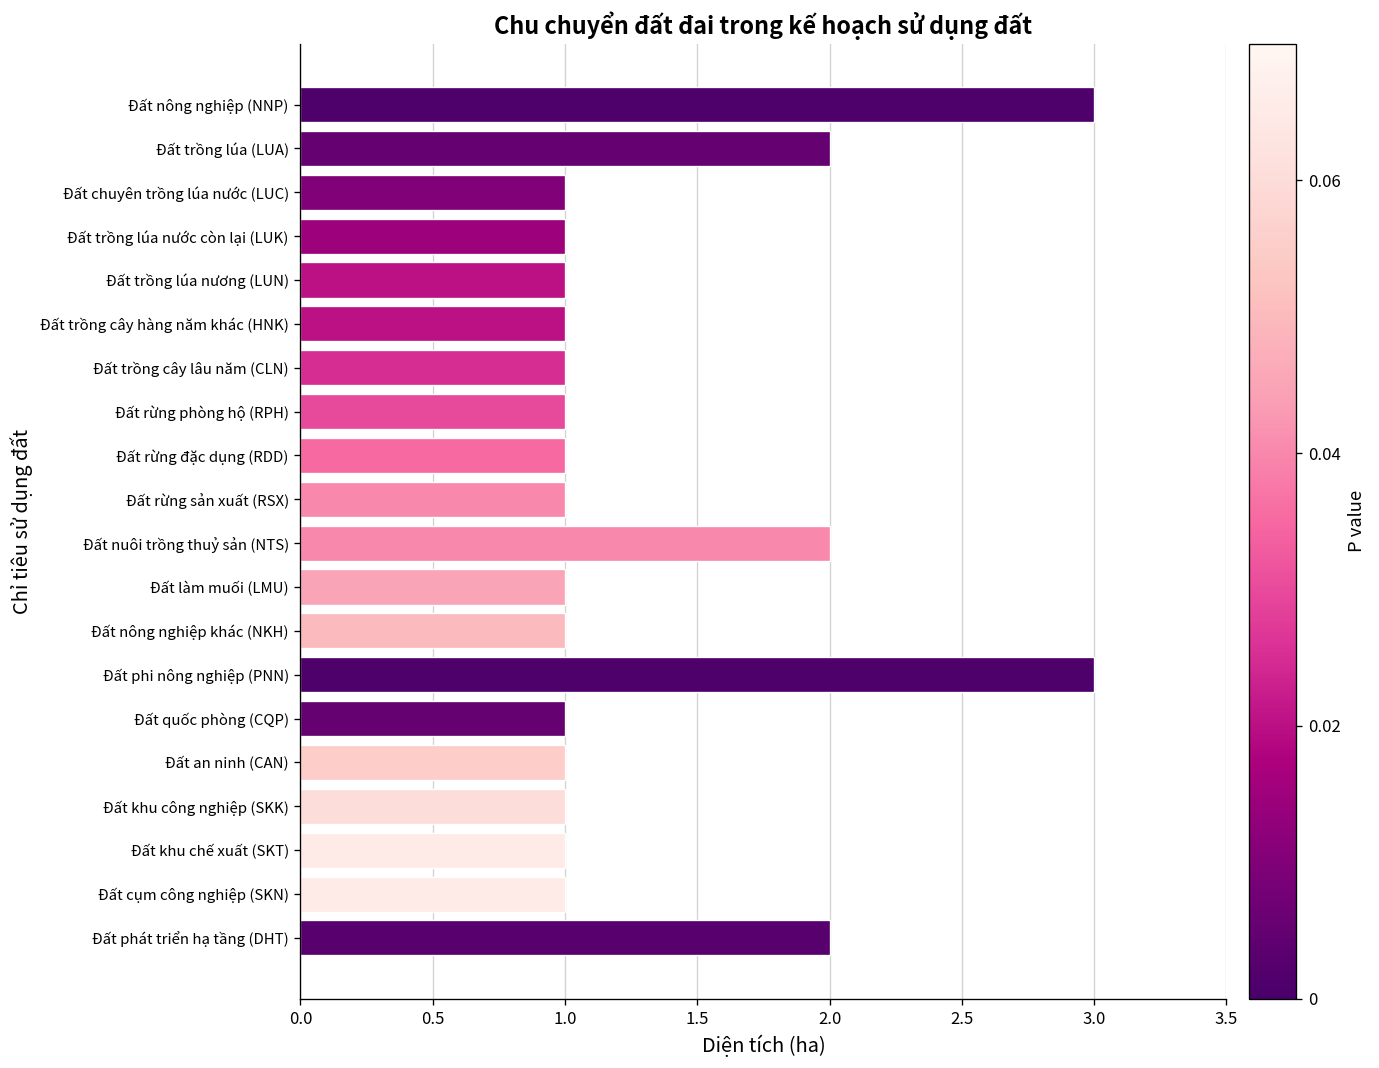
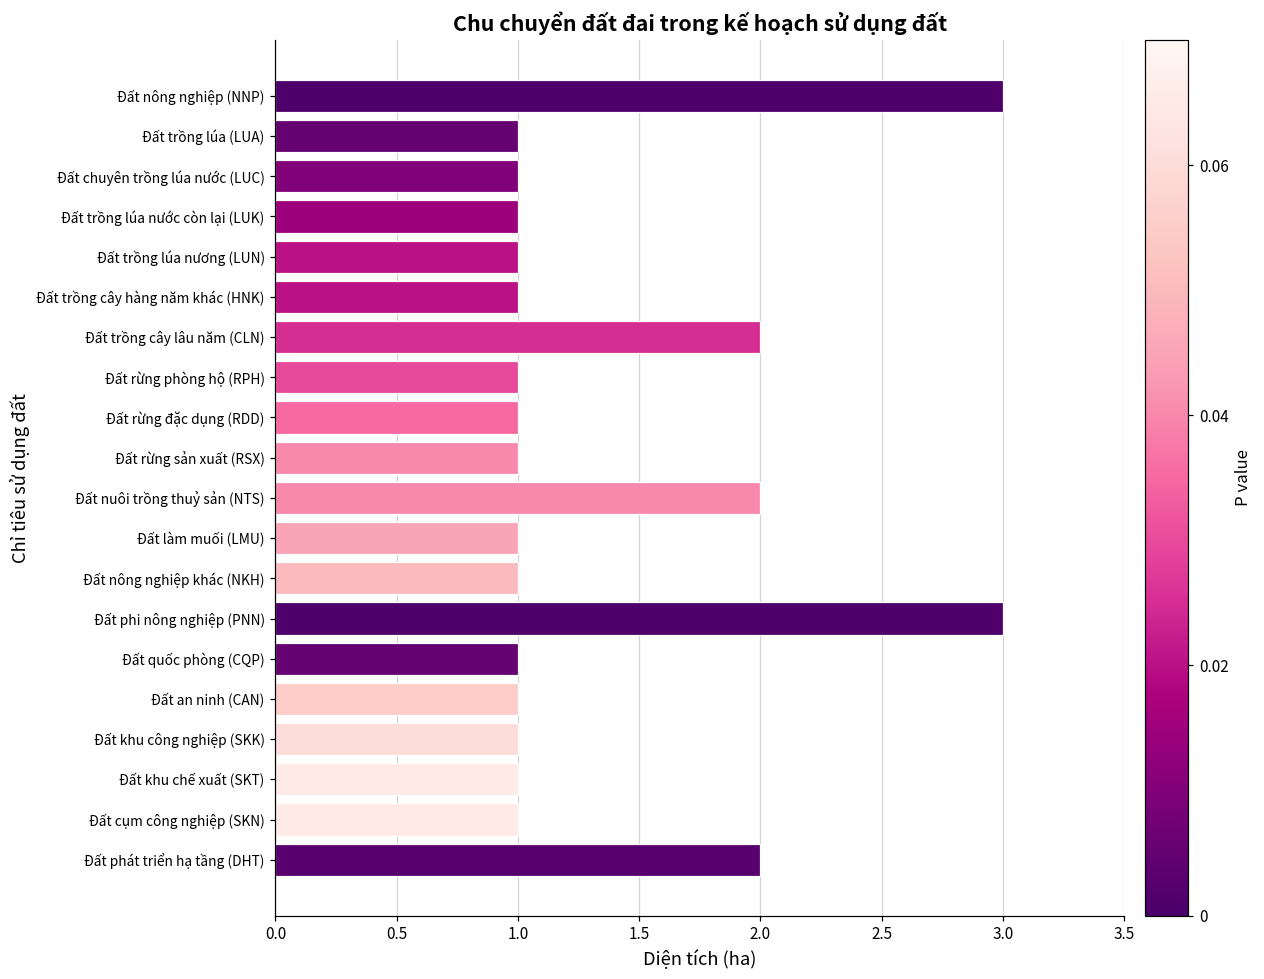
  {
    "Đất nông nghiệp (NNP)": 3,
-   "Đất trồng lúa (LUA)": 2,
+   "Đất trồng lúa (LUA)": 1,
    "Đất chuyên trồng lúa nước (LUC)": 1,
    "Đất trồng lúa nước còn lại (LUK)": 1,
    "Đất trồng lúa nương (LUN)": 1,
    "Đất trồng cây hàng năm khác (HNK)": 1,
-   "Đất trồng cây lâu năm (CLN)": 1,
+   "Đất trồng cây lâu năm (CLN)": 2,
    "Đất rừng phòng hộ (RPH)": 1,
    "Đất rừng đặc dụng (RDD)": 1,
    "Đất rừng sản xuất (RSX)": 1,
    "Đất nuôi trồng thuỷ sản (NTS)": 2,
    "Đất làm muối (LMU)": 1,
    "Đất nông nghiệp khác (NKH)": 1,
    "Đất phi nông nghiệp (PNN)": 3,
    "Đất quốc phòng (CQP)": 1,
    "Đất an ninh (CAN)": 1,
    "Đất khu công nghiệp (SKK)": 1,
    "Đất khu chế xuất (SKT)": 1,
    "Đất cụm công nghiệp (SKN)": 1,
    "Đất phát triển hạ tầng (DHT)": 2
  }
